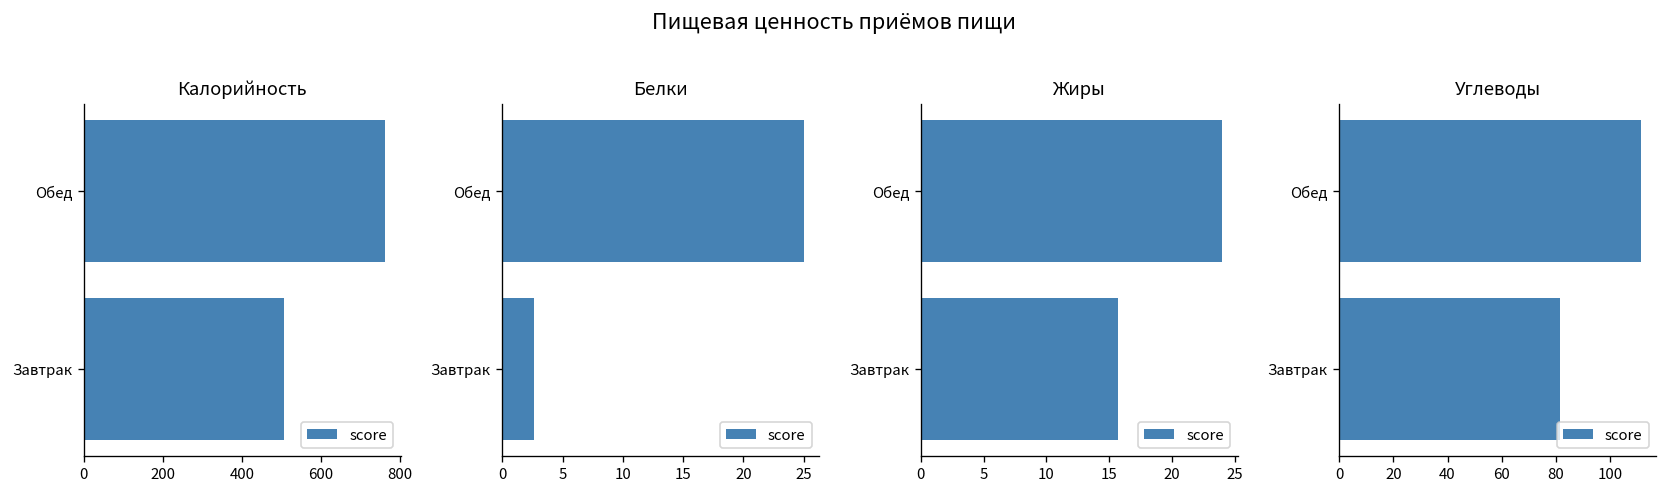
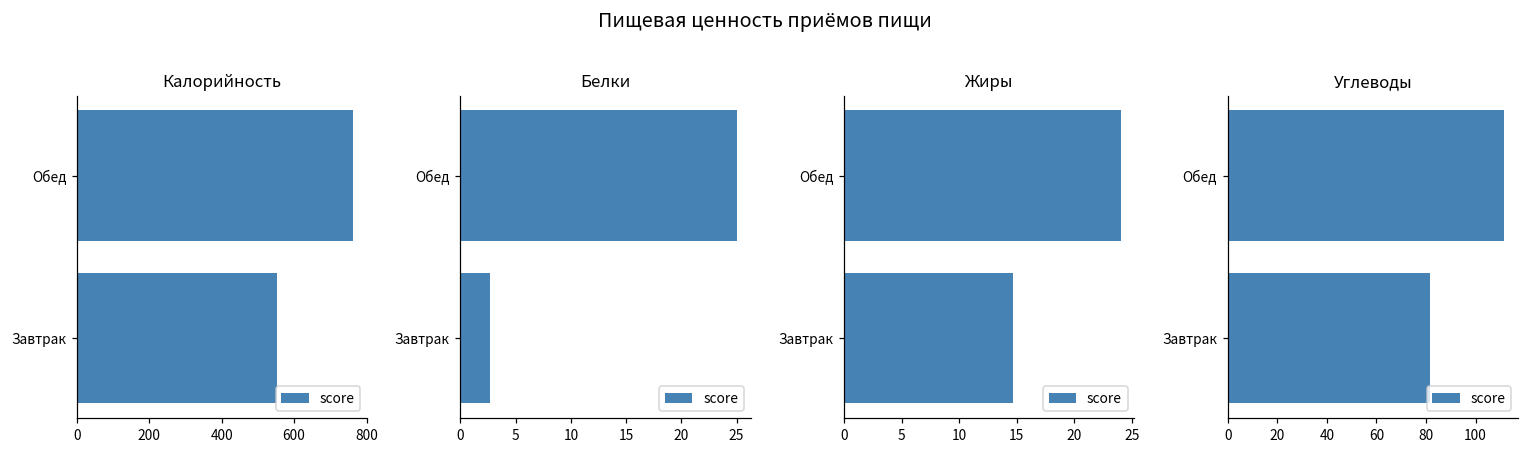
  {
    "Калорийность": {
      "Обед": 760,
-     "Завтрак": 510
+     "Завтрак": 550
    },
    "Белки": {
      "Обед": 25.0,
      "Завтрак": 2.6
    },
    "Жиры": {
      "Обед": 24.0,
-     "Завтрак": 15.7
+     "Завтрак": 14.7
    },
    "Углеводы": {
      "Обед": 112,
      "Завтрак": 81
    }
  }
